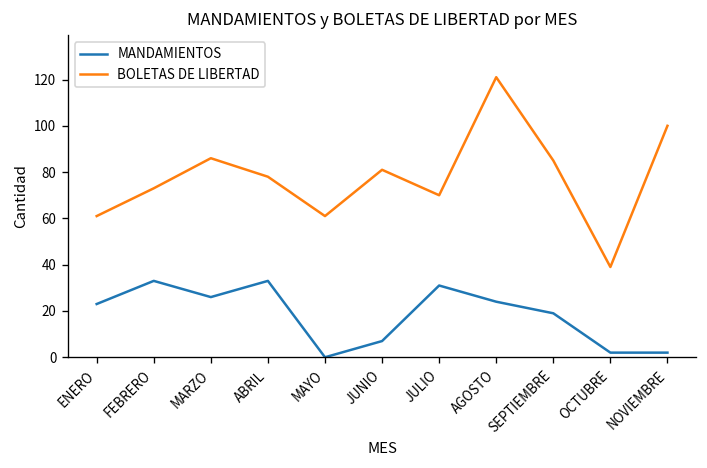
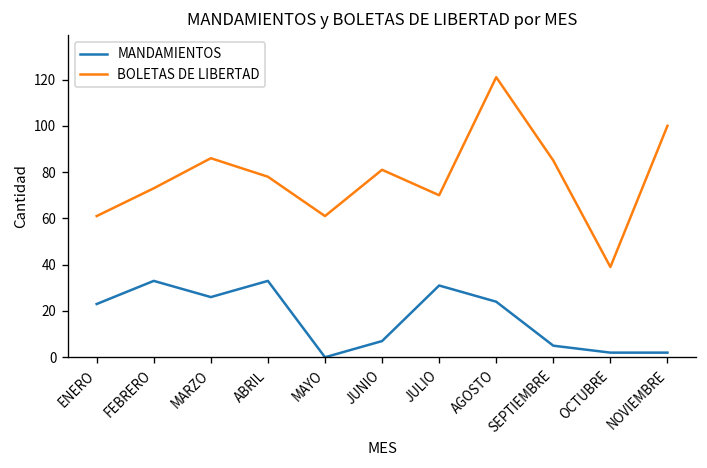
  {
    "MANDAMIENTOS": {
      "ENERO": 23,
      "FEBRERO": 33,
      "MARZO": 26,
      "ABRIL": 33,
      "MAYO": 0,
      "JUNIO": 7,
      "JULIO": 31,
      "AGOSTO": 24,
-     "SEPTIEMBRE": 19,
+     "SEPTIEMBRE": 5,
      "OCTUBRE": 2,
      "NOVIEMBRE": 2
    },
    "BOLETAS DE LIBERTAD": {
      "ENERO": 61,
      "FEBRERO": 73,
      "MARZO": 86,
      "ABRIL": 78,
      "MAYO": 61,
      "JUNIO": 81,
      "JULIO": 70,
      "AGOSTO": 121,
      "SEPTIEMBRE": 85,
      "OCTUBRE": 39,
      "NOVIEMBRE": 100
    }
  }
